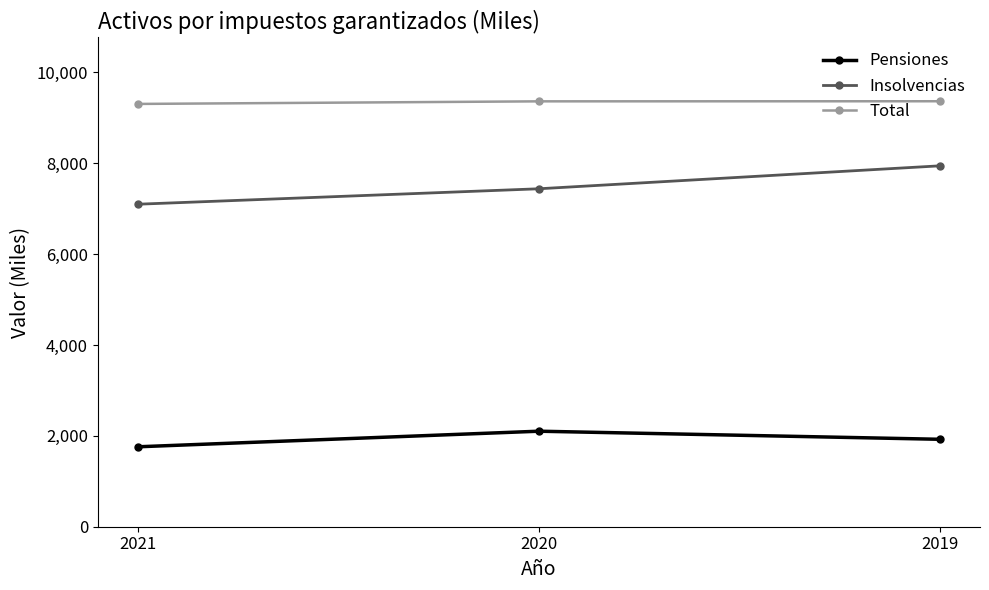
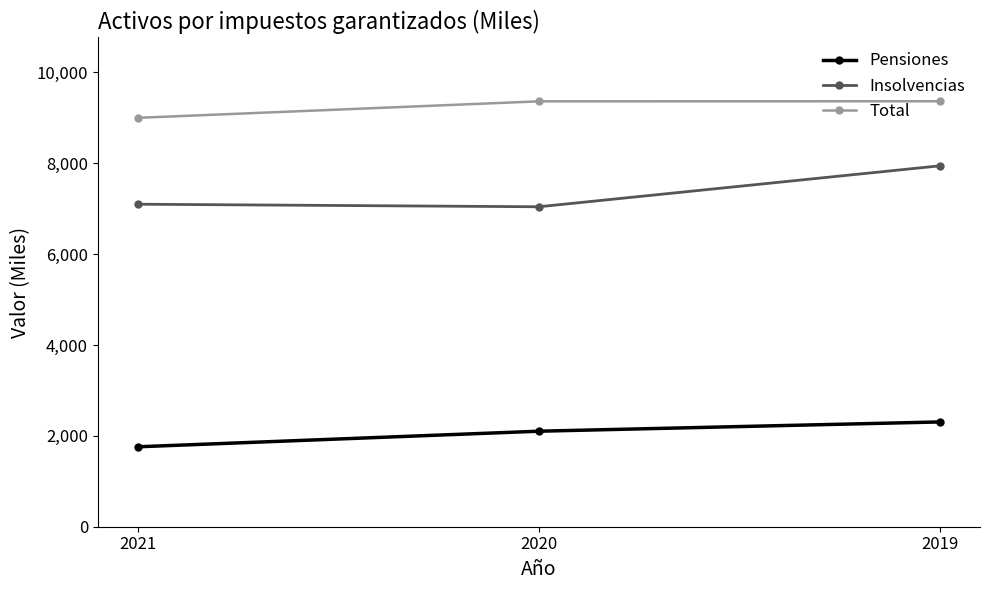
  {
    "Pensiones": {
      "2021": "1,800",
      "2020": "2,100",
-     "2019": "1,900"
+     "2019": "2,300"
    },
    "Insolvencias": {
      "2021": "7,100",
-     "2020": "7,400",
+     "2020": "7,000",
      "2019": "7,900"
    },
    "Total": {
-     "2021": "9,300",
+     "2021": "9,000",
      "2020": "9,400",
      "2019": "9,400"
    }
  }
